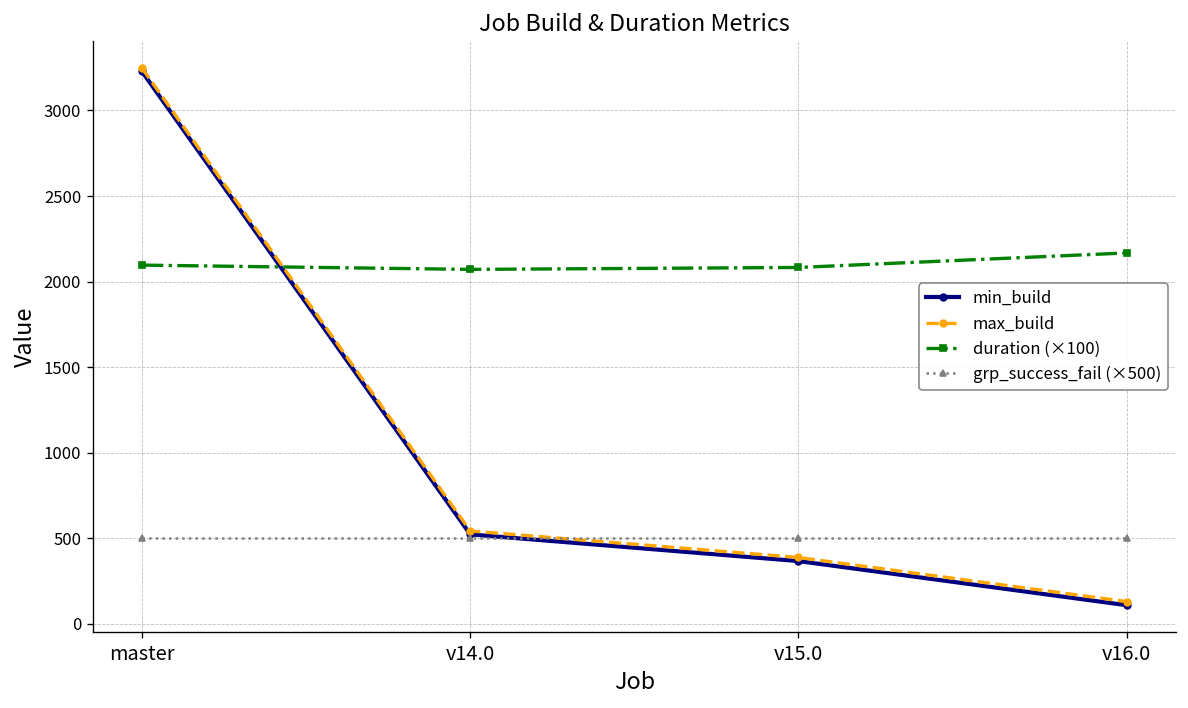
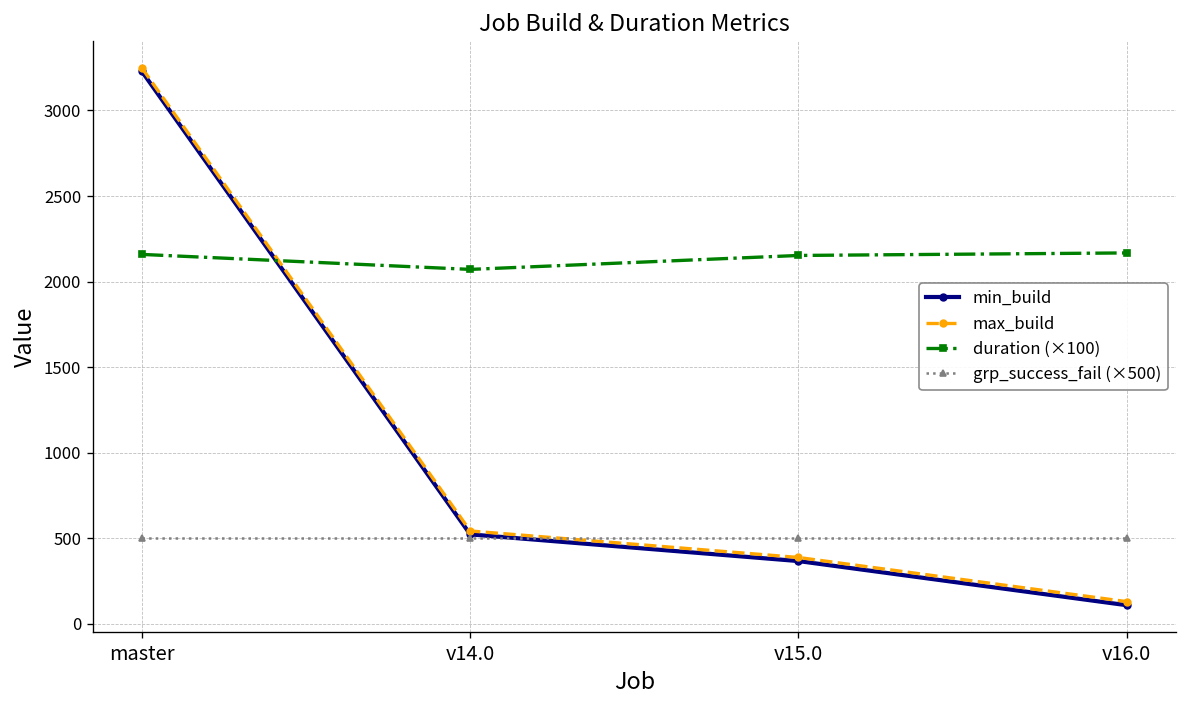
  {
    "min_build": {
      "master": 3230,
      "v14.0": 520,
      "v15.0": 370,
      "v16.0": 110
    },
    "max_build": {
      "master": 3250,
      "v14.0": 540,
      "v15.0": 390,
      "v16.0": 130
    },
    "duration (×100)": {
-     "master": 2100,
+     "master": 2160,
      "v14.0": 2070,
-     "v15.0": 2080,
+     "v15.0": 2150,
      "v16.0": 2170
    },
    "grp_success_fail (×500)": {
      "master": 500,
      "v14.0": 500,
      "v15.0": 500,
      "v16.0": 500
    }
  }
